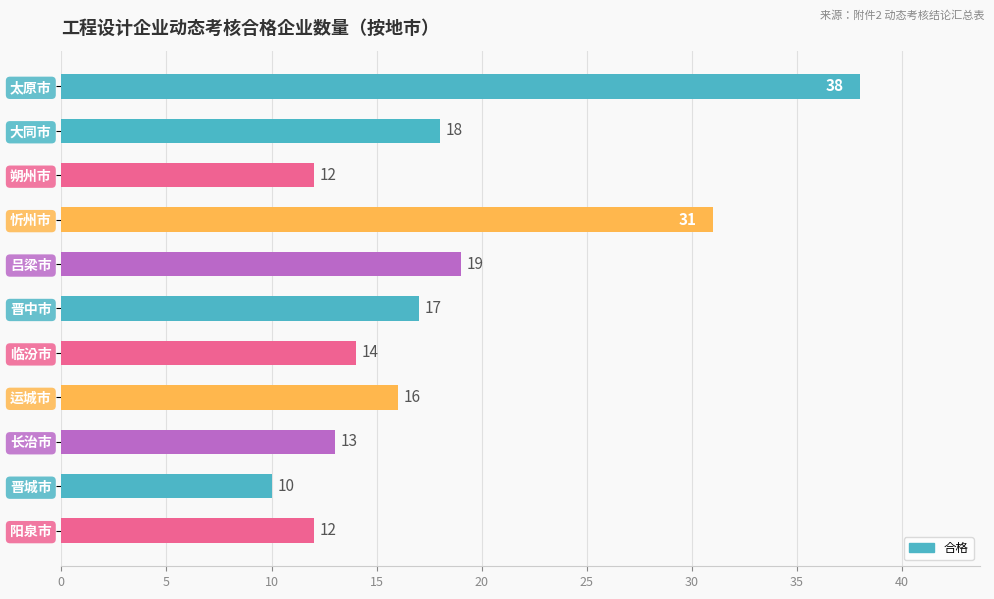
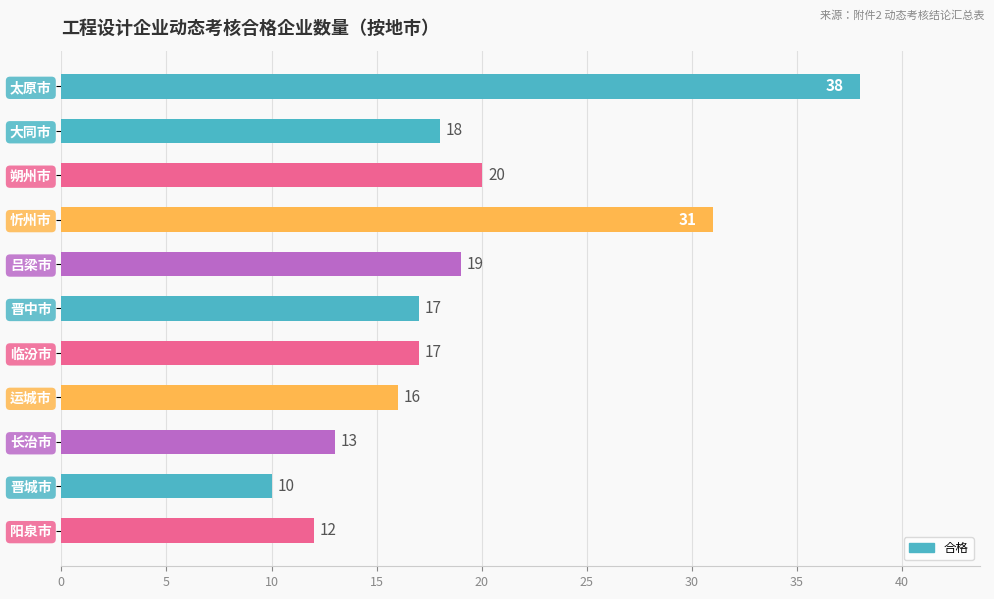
  {
    "太原市": 38,
    "大同市": 18,
-   "朔州市": 12,
+   "朔州市": 20,
    "忻州市": 31,
    "吕梁市": 19,
    "晋中市": 17,
-   "临汾市": 14,
+   "临汾市": 17,
    "运城市": 16,
    "长治市": 13,
    "晋城市": 10,
    "阳泉市": 12
  }
